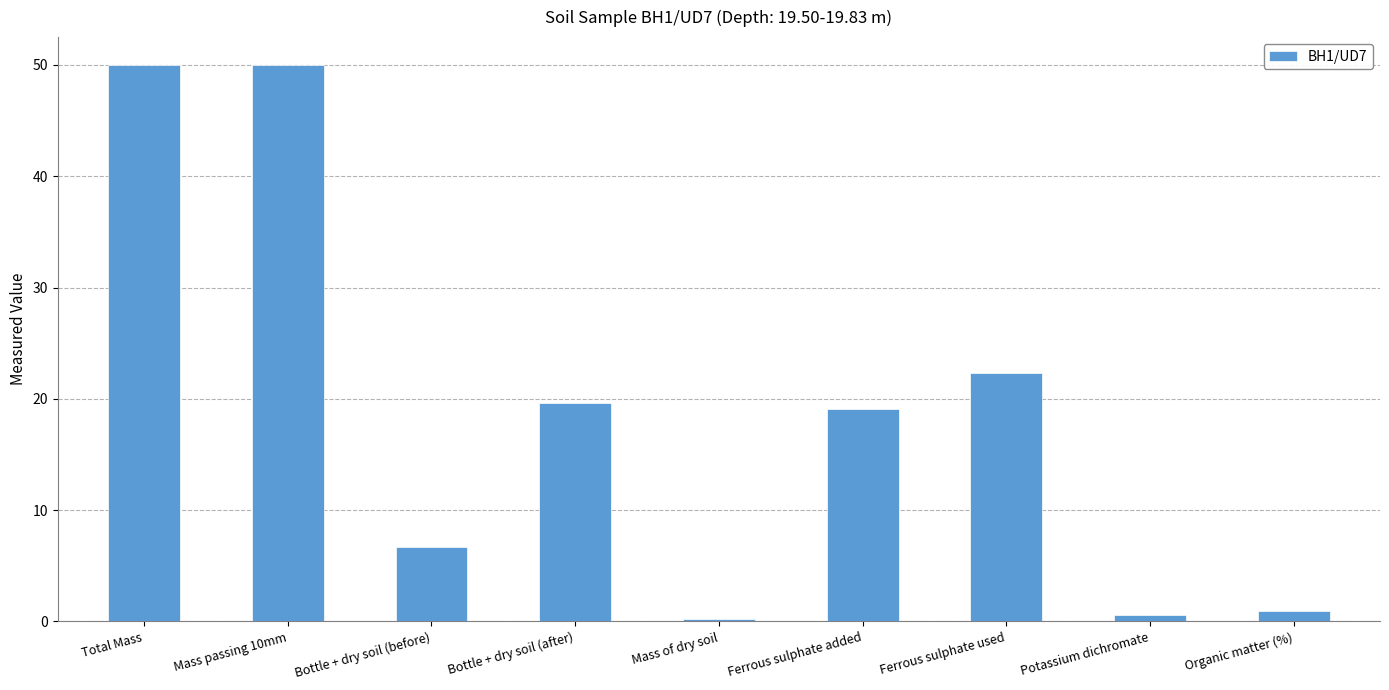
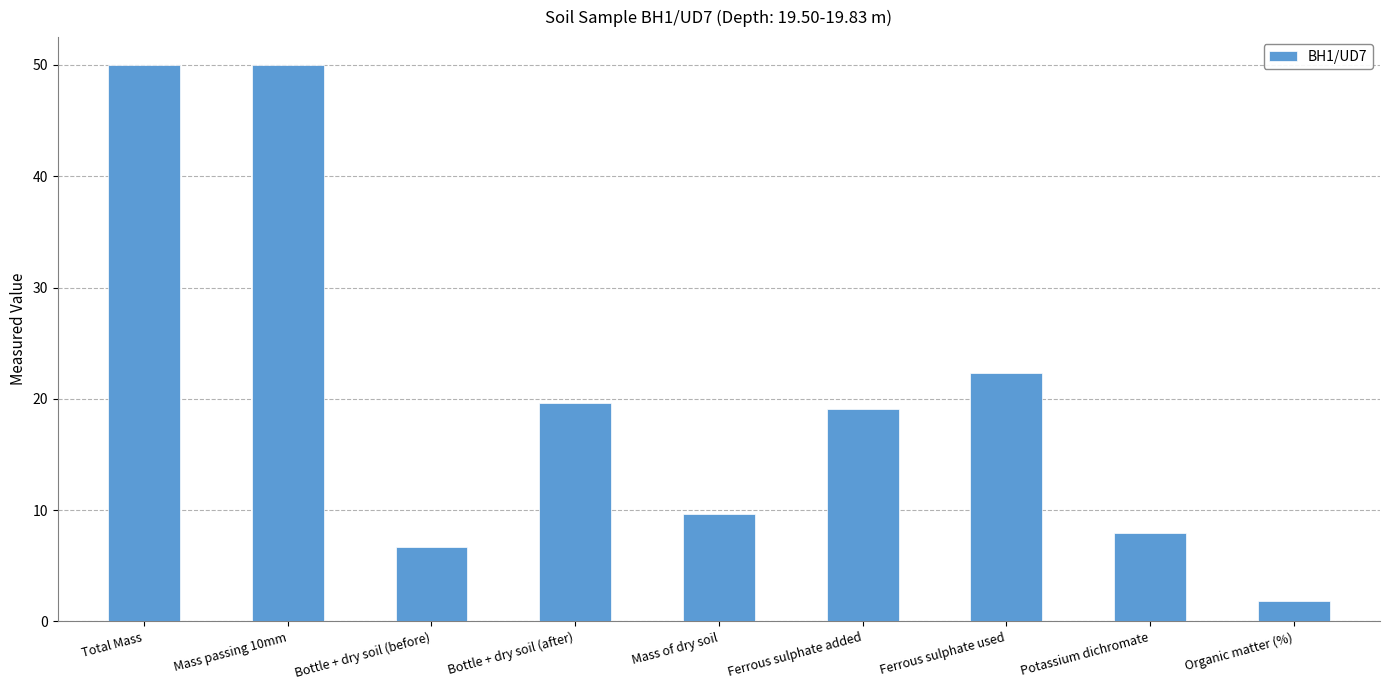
  {
    "Total Mass": 50.0,
    "Mass passing 10mm": 50.0,
    "Bottle + dry soil (before)": 6.6,
    "Bottle + dry soil (after)": 19.6,
-   "Mass of dry soil": 0.2,
+   "Mass of dry soil": 9.6,
    "Ferrous sulphate added": 19.1,
    "Ferrous sulphate used": 22.3,
-   "Potassium dichromate": 0.5,
-   "Organic matter (%)": 0.9
+   "Potassium dichromate": 8.0,
+   "Organic matter (%)": 1.8
  }
